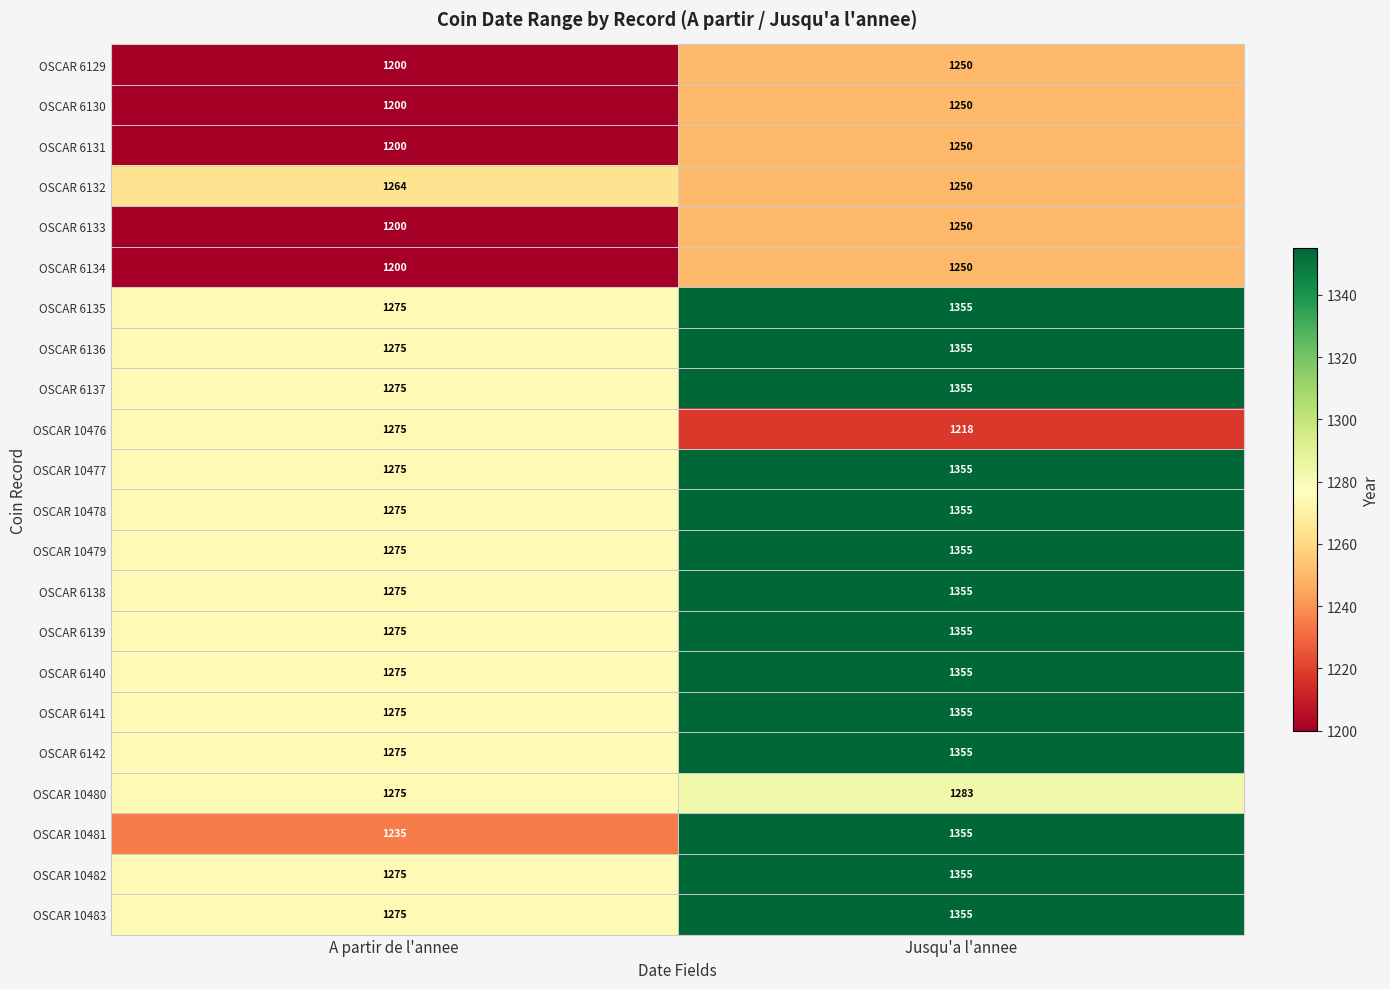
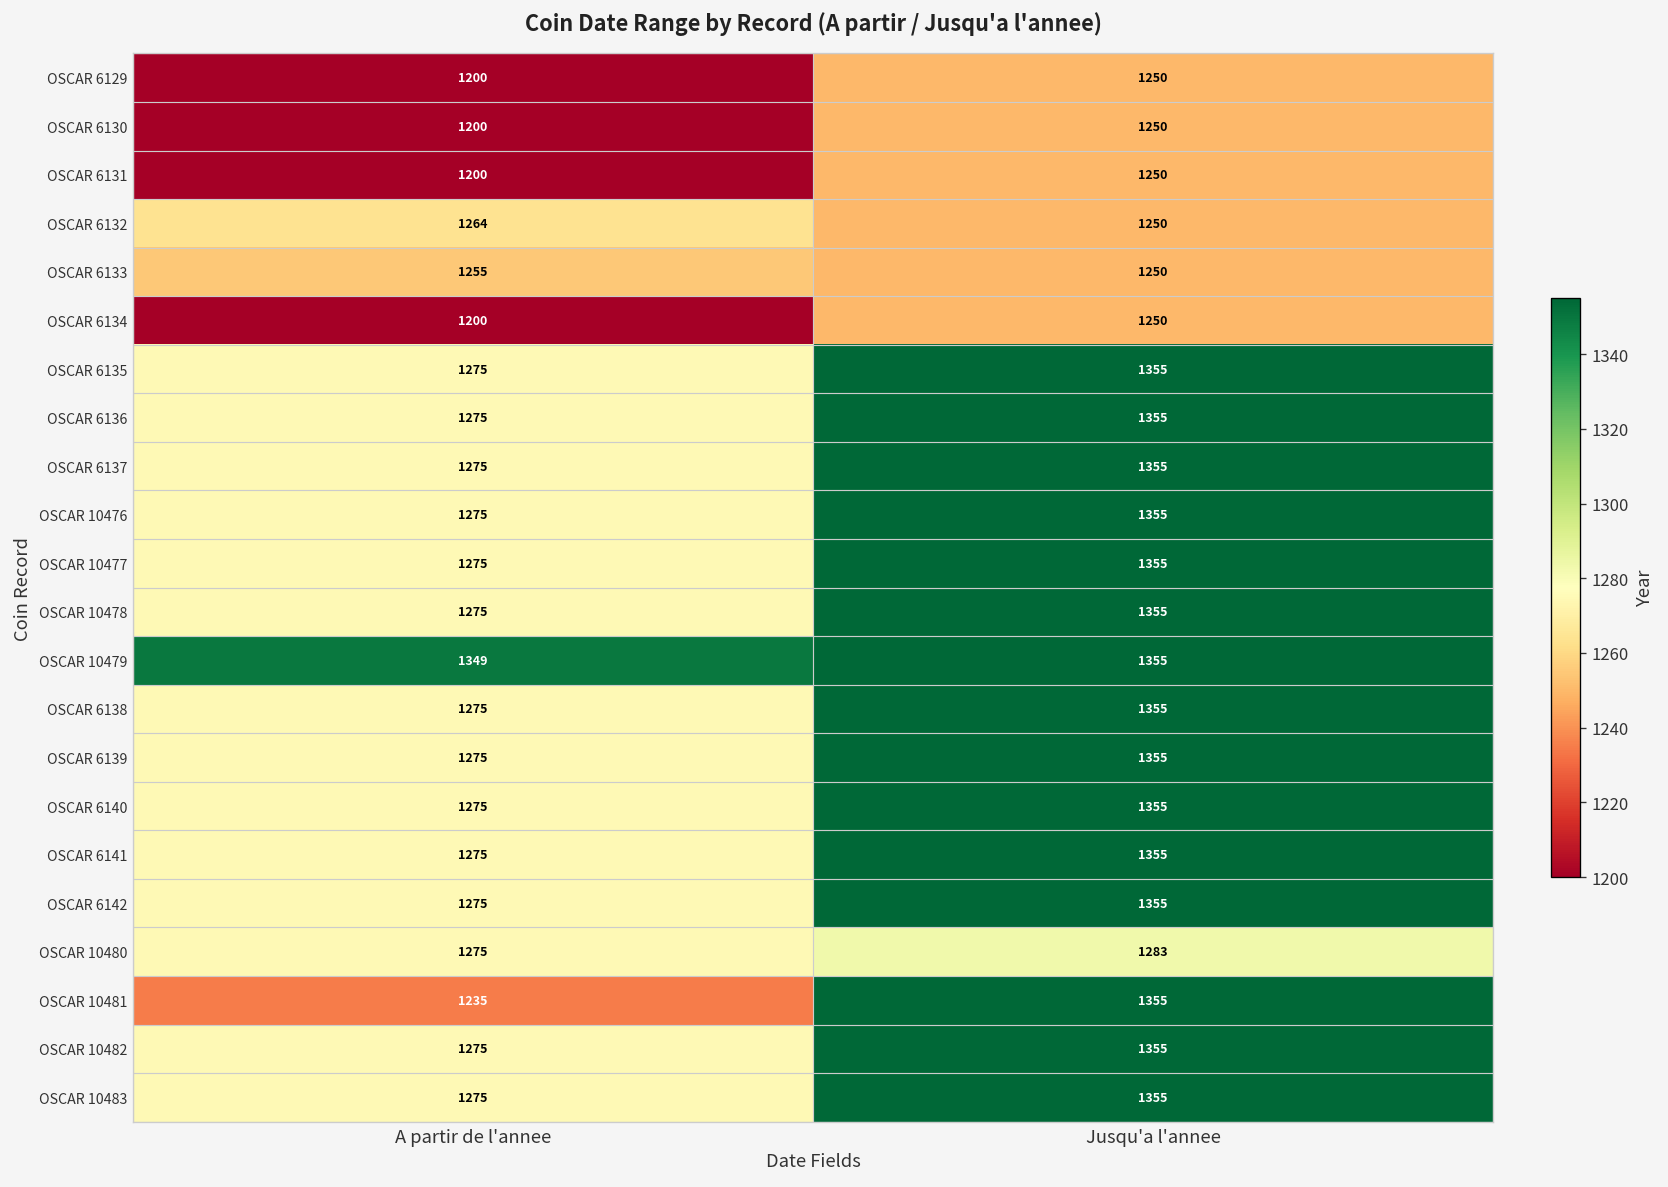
  {
    "OSCAR 6129": {
      "A partir de l'annee": 1200,
      "Jusqu'a l'annee": 1250
    },
    "OSCAR 6130": {
      "A partir de l'annee": 1200,
      "Jusqu'a l'annee": 1250
    },
    "OSCAR 6131": {
      "A partir de l'annee": 1200,
      "Jusqu'a l'annee": 1250
    },
    "OSCAR 6132": {
      "A partir de l'annee": 1264,
      "Jusqu'a l'annee": 1250
    },
    "OSCAR 6133": {
-     "A partir de l'annee": 1200,
+     "A partir de l'annee": 1255,
      "Jusqu'a l'annee": 1250
    },
    "OSCAR 6134": {
      "A partir de l'annee": 1200,
      "Jusqu'a l'annee": 1250
    },
    "OSCAR 6135": {
      "A partir de l'annee": 1275,
      "Jusqu'a l'annee": 1355
    },
    "OSCAR 6136": {
      "A partir de l'annee": 1275,
      "Jusqu'a l'annee": 1355
    },
    "OSCAR 6137": {
      "A partir de l'annee": 1275,
      "Jusqu'a l'annee": 1355
    },
    "OSCAR 10476": {
      "A partir de l'annee": 1275,
-     "Jusqu'a l'annee": 1218
+     "Jusqu'a l'annee": 1355
    },
    "OSCAR 10477": {
      "A partir de l'annee": 1275,
      "Jusqu'a l'annee": 1355
    },
    "OSCAR 10478": {
      "A partir de l'annee": 1275,
      "Jusqu'a l'annee": 1355
    },
    "OSCAR 10479": {
-     "A partir de l'annee": 1275,
+     "A partir de l'annee": 1349,
      "Jusqu'a l'annee": 1355
    },
    "OSCAR 6138": {
      "A partir de l'annee": 1275,
      "Jusqu'a l'annee": 1355
    },
    "OSCAR 6139": {
      "A partir de l'annee": 1275,
      "Jusqu'a l'annee": 1355
    },
    "OSCAR 6140": {
      "A partir de l'annee": 1275,
      "Jusqu'a l'annee": 1355
    },
    "OSCAR 6141": {
      "A partir de l'annee": 1275,
      "Jusqu'a l'annee": 1355
    },
    "OSCAR 6142": {
      "A partir de l'annee": 1275,
      "Jusqu'a l'annee": 1355
    },
    "OSCAR 10480": {
      "A partir de l'annee": 1275,
      "Jusqu'a l'annee": 1283
    },
    "OSCAR 10481": {
      "A partir de l'annee": 1235,
      "Jusqu'a l'annee": 1355
    },
    "OSCAR 10482": {
      "A partir de l'annee": 1275,
      "Jusqu'a l'annee": 1355
    },
    "OSCAR 10483": {
      "A partir de l'annee": 1275,
      "Jusqu'a l'annee": 1355
    }
  }
